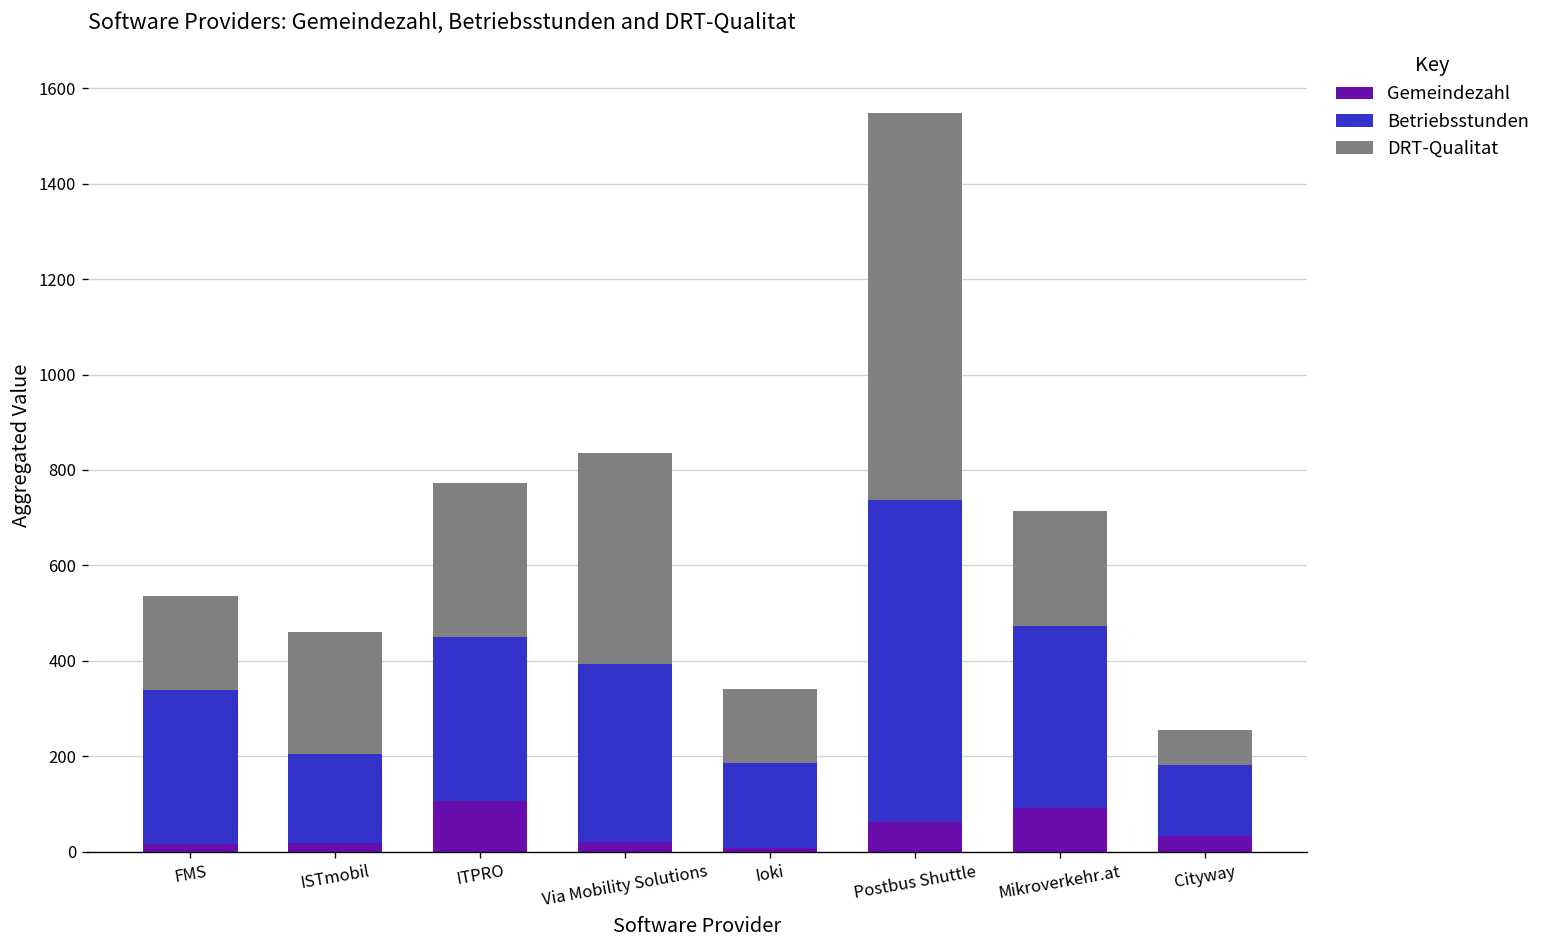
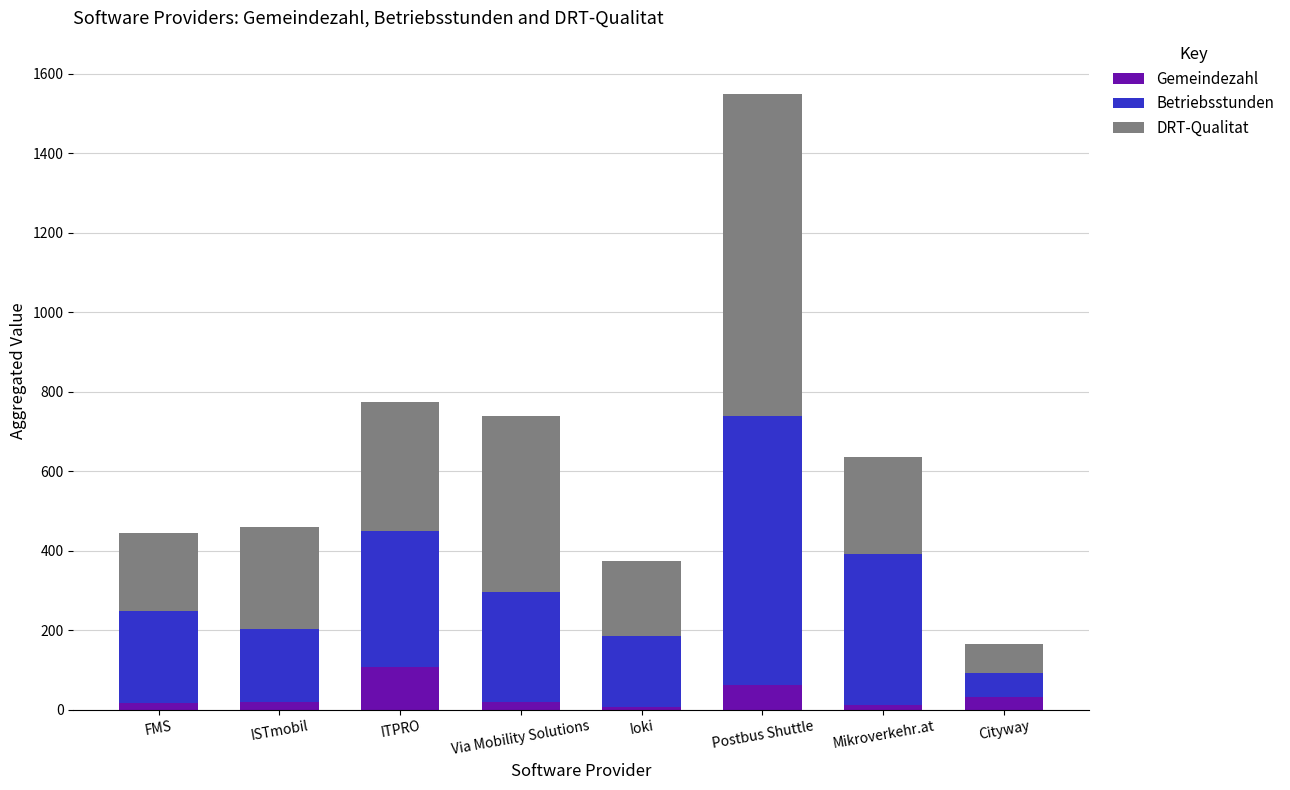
  {
    "Gemeindezahl": {
      "FMS": 20,
      "ISTmobil": 20,
      "ITPRO": 110,
      "Via Mobility Solutions": 20,
      "Ioki": 10,
      "Postbus Shuttle": 60,
-     "Mikroverkehr.at": 90,
+     "Mikroverkehr.at": 10,
      "Cityway": 30
    },
    "Betriebsstunden": {
-     "FMS": 320,
+     "FMS": 230,
      "ISTmobil": 190,
      "ITPRO": 340,
-     "Via Mobility Solutions": 370,
+     "Via Mobility Solutions": 280,
      "Ioki": 180,
      "Postbus Shuttle": 680,
      "Mikroverkehr.at": 380,
-     "Cityway": 150
+     "Cityway": 60
    },
    "DRT-Qualitat": {
      "FMS": 200,
      "ISTmobil": 260,
      "ITPRO": 320,
      "Via Mobility Solutions": 440,
-     "Ioki": 150,
+     "Ioki": 190,
      "Postbus Shuttle": 810,
      "Mikroverkehr.at": 240,
      "Cityway": 70
    }
  }
